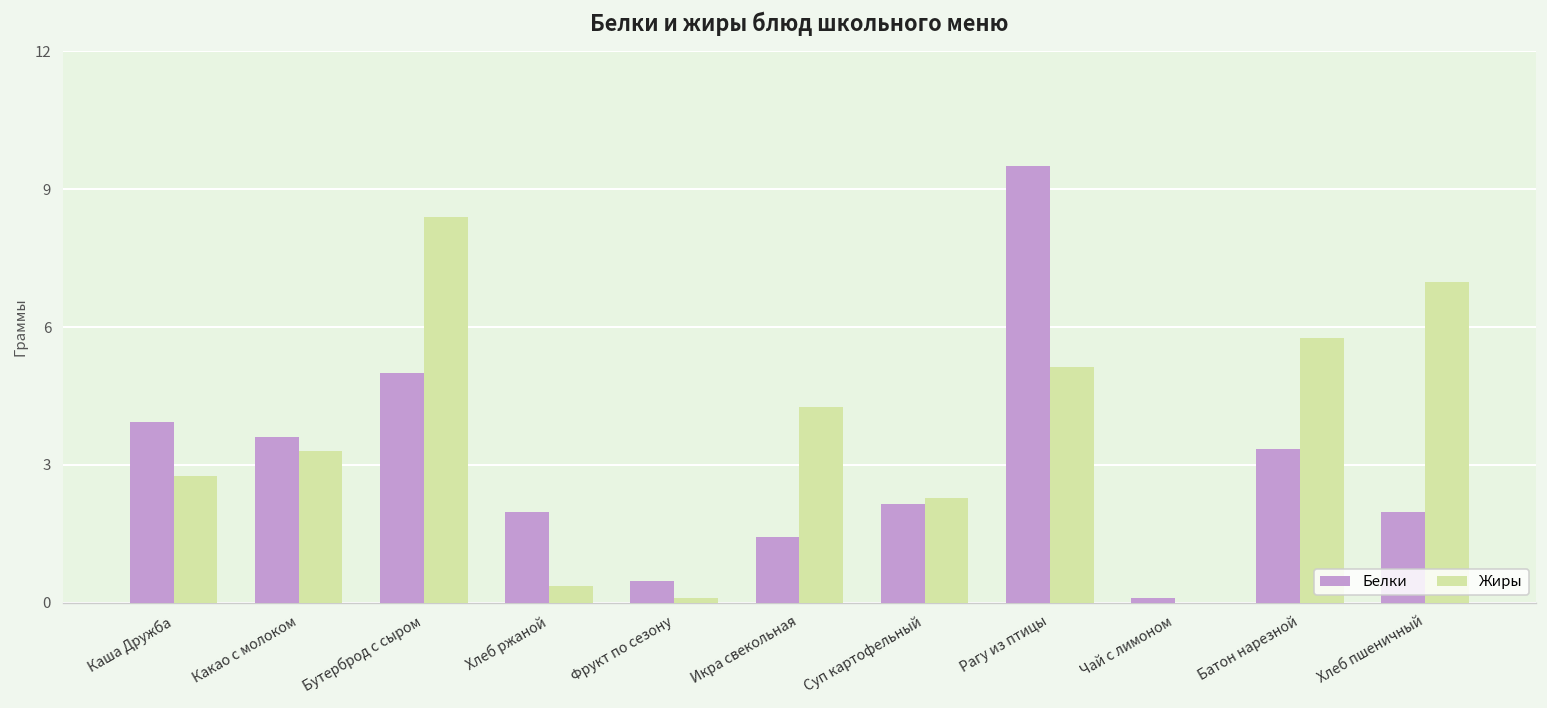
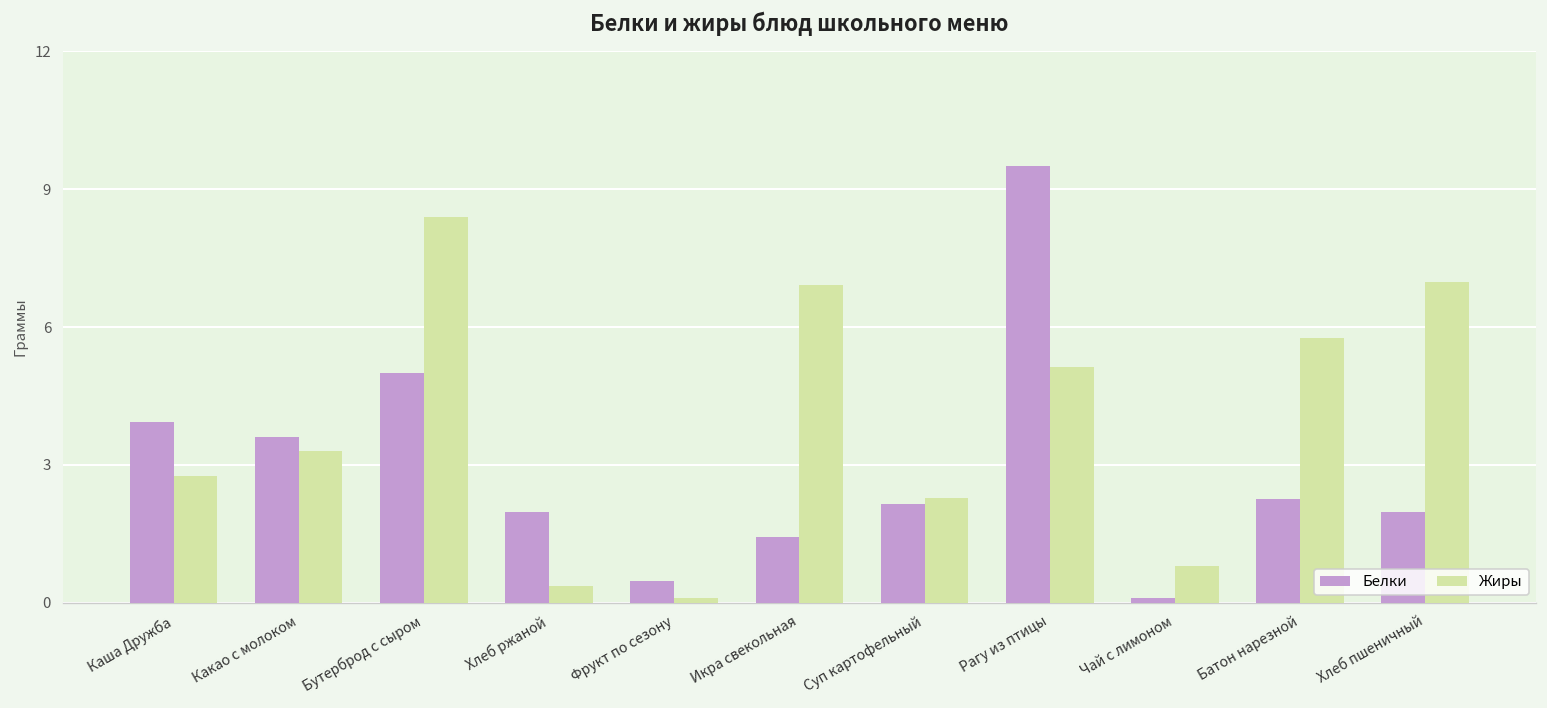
  {
    "Белки": {
      "Каша Дружба": 3.9,
      "Какао с молоком": 3.6,
      "Бутерброд с сыром": 5.0,
      "Хлеб ржаной": 2.0,
      "Фрукт по сезону": 0.5,
      "Икра свекольная": 1.4,
      "Суп картофельный": 2.2,
      "Рагу из птицы": 9.5,
      "Чай с лимоном": 0.1,
-     "Батон нарезной": 3.3,
+     "Батон нарезной": 2.3,
      "Хлеб пшеничный": 2.0
    },
    "Жиры": {
      "Каша Дружба": 2.8,
      "Какао с молоком": 3.3,
      "Бутерброд с сыром": 8.4,
      "Хлеб ржаной": 0.4,
      "Фрукт по сезону": 0.1,
-     "Икра свекольная": 4.3,
+     "Икра свекольная": 6.9,
      "Суп картофельный": 2.3,
      "Рагу из птицы": 5.1,
-     "Чай с лимоном": 0.0,
+     "Чай с лимоном": 0.8,
      "Батон нарезной": 5.8,
      "Хлеб пшеничный": 7.0
    }
  }
